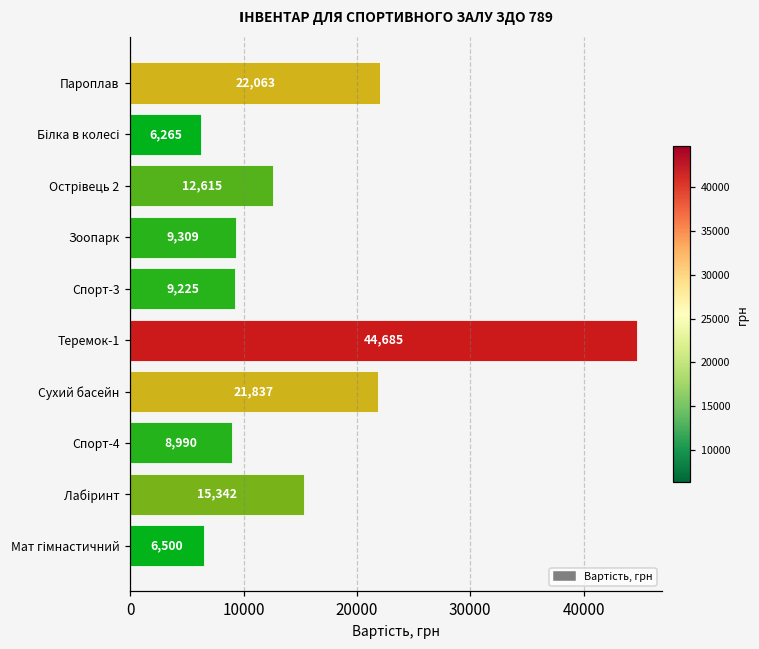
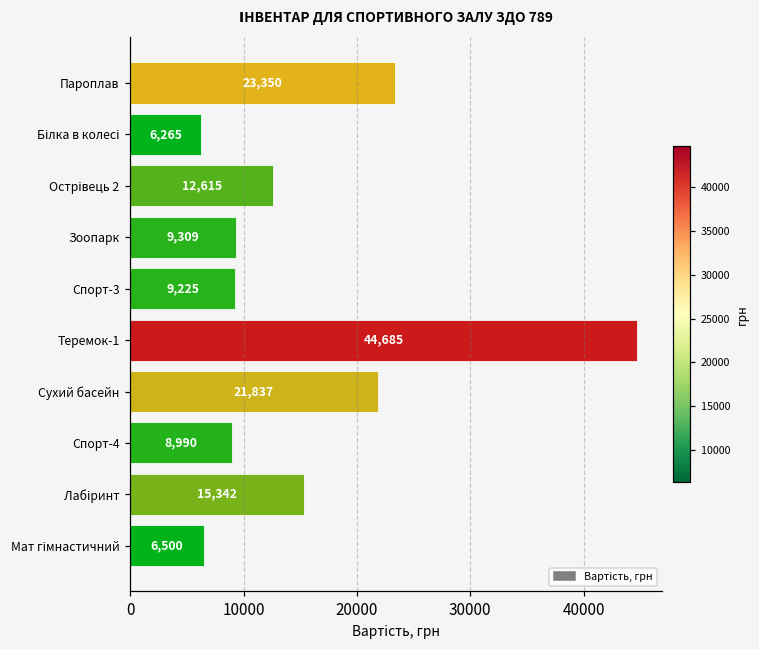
  {
-   "Пароплав": "22,063",
+   "Пароплав": "23,350",
    "Білка в колесі": "6,265",
    "Острівець 2": "12,615",
    "Зоопарк": "9,309",
    "Спорт-3": "9,225",
    "Теремок-1": "44,685",
    "Сухий басейн": "21,837",
    "Спорт-4": "8,990",
    "Лабіринт": "15,342",
    "Мат гімнастичний": "6,500"
  }
